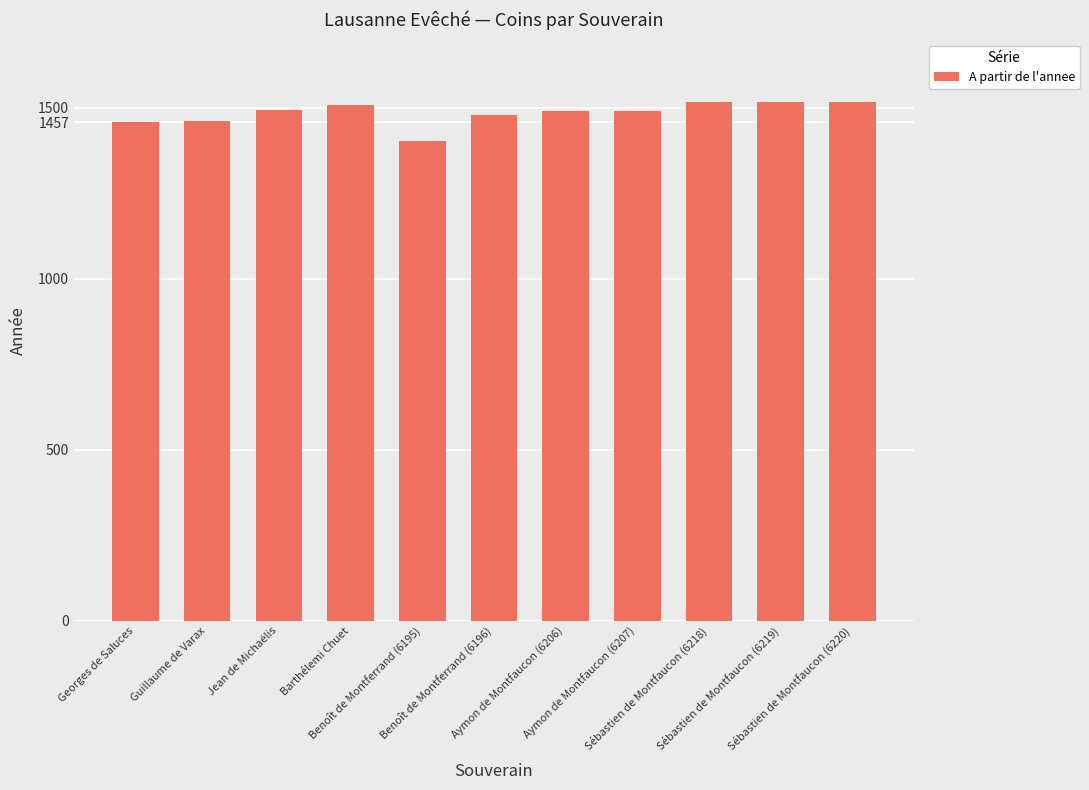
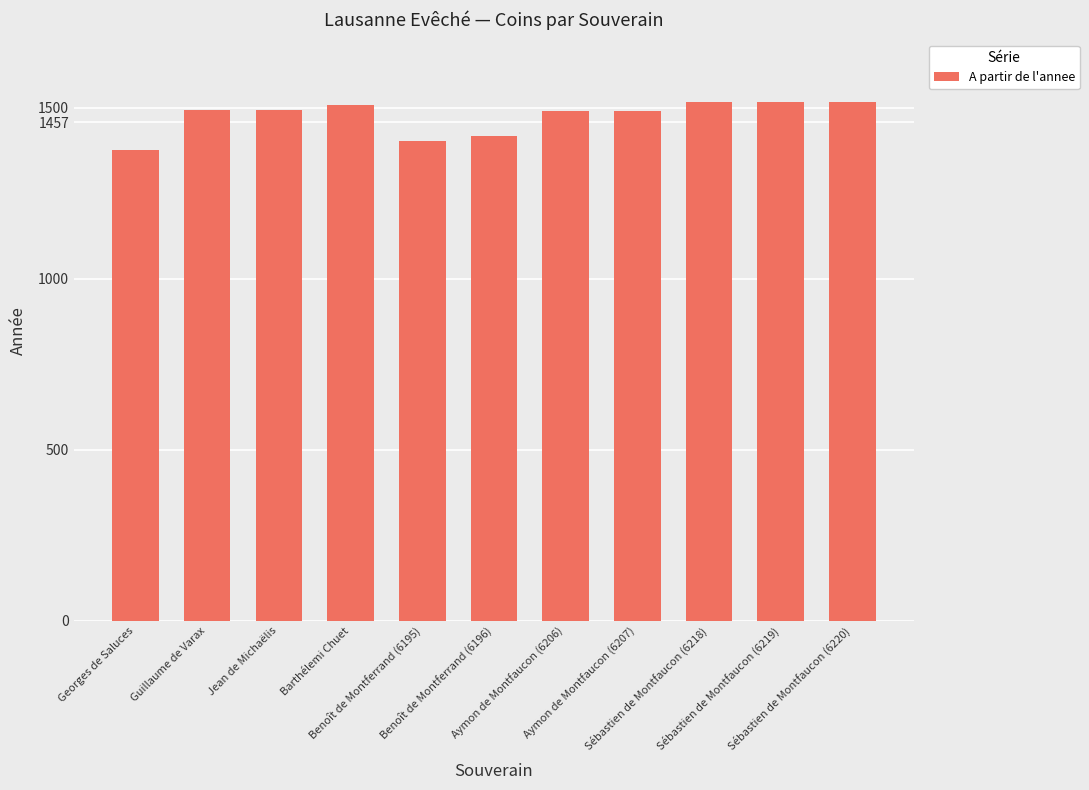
  {
-   "Georges de Saluces": 1460,
-   "Guillaume de Varax": 1460,
+   "Georges de Saluces": 1380,
+   "Guillaume de Varax": 1490,
    "Jean de Michaëlis": 1490,
    "Barthélemi Chuet": 1510,
    "Benoît de Montferrand (6195)": 1400,
-   "Benoît de Montferrand (6196)": 1480,
+   "Benoît de Montferrand (6196)": 1420,
    "Aymon de Montfaucon (6206)": 1490,
    "Aymon de Montfaucon (6207)": 1490,
    "Sébastien de Montfaucon (6218)": 1520,
    "Sébastien de Montfaucon (6219)": 1520,
    "Sébastien de Montfaucon (6220)": 1520
  }
